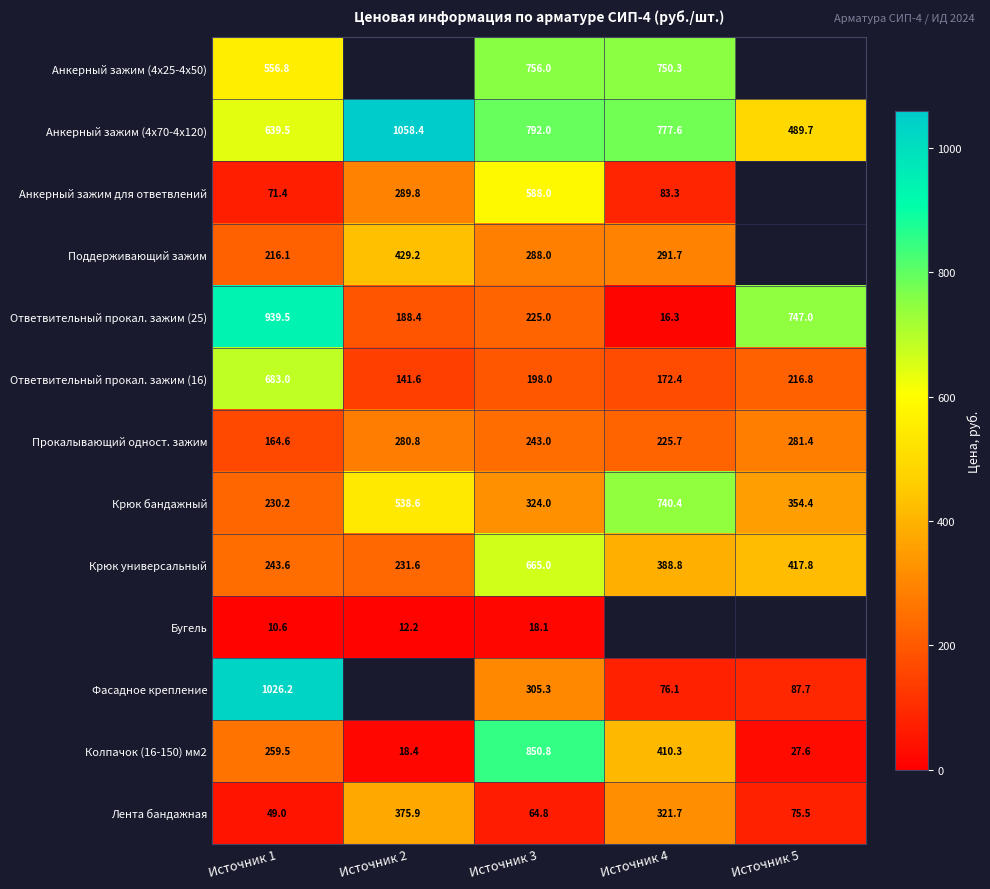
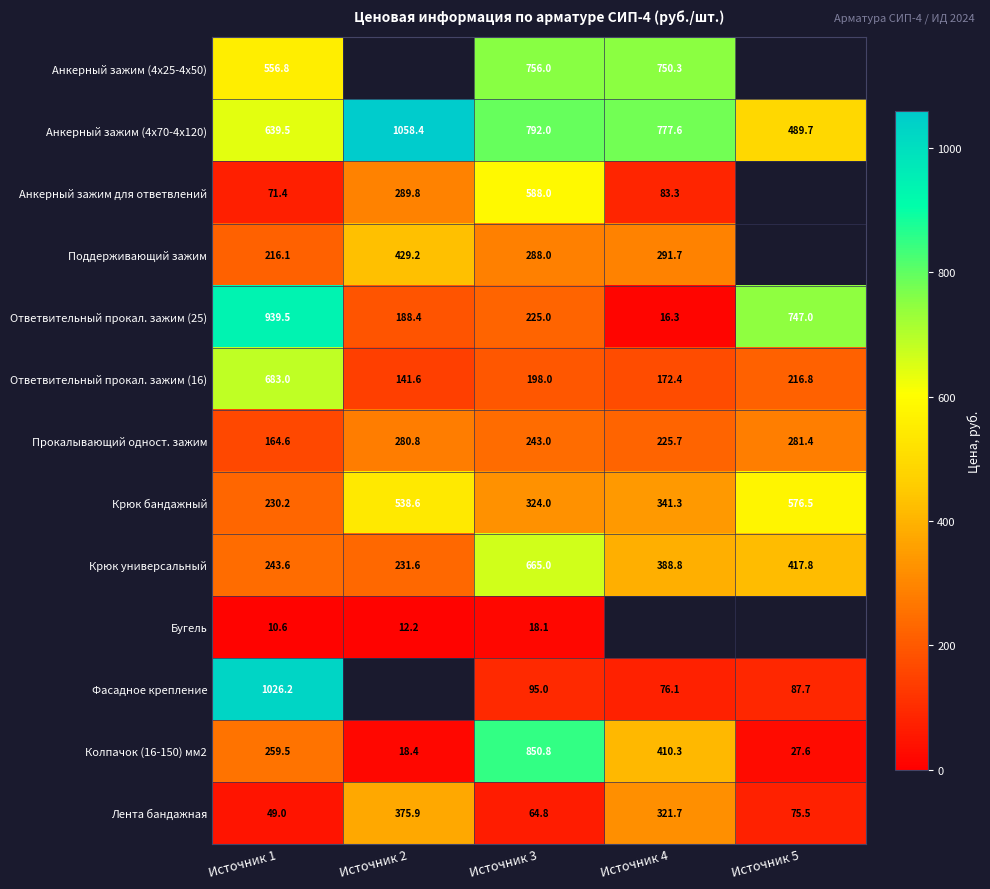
  {
    "Анкерный зажим (4х25-4х50)": {
      "Источник 1": 556.8,
      "Источник 3": 756.0,
      "Источник 4": 750.3
    },
    "Анкерный зажим (4х70-4х120)": {
      "Источник 1": 639.5,
      "Источник 2": 1058.4,
      "Источник 3": 792.0,
      "Источник 4": 777.6,
      "Источник 5": 489.7
    },
    "Анкерный зажим для ответвлений": {
      "Источник 1": 71.4,
      "Источник 2": 289.8,
      "Источник 3": 588.0,
      "Источник 4": 83.3
    },
    "Поддерживающий зажим": {
      "Источник 1": 216.1,
      "Источник 2": 429.2,
      "Источник 3": 288.0,
      "Источник 4": 291.7
    },
    "Ответвительный прокал. зажим (25)": {
      "Источник 1": 939.5,
      "Источник 2": 188.4,
      "Источник 3": 225.0,
      "Источник 4": 16.3,
      "Источник 5": 747.0
    },
    "Ответвительный прокал. зажим (16)": {
      "Источник 1": 683.0,
      "Источник 2": 141.6,
      "Источник 3": 198.0,
      "Источник 4": 172.4,
      "Источник 5": 216.8
    },
    "Прокалывающий одност. зажим": {
      "Источник 1": 164.6,
      "Источник 2": 280.8,
      "Источник 3": 243.0,
      "Источник 4": 225.7,
      "Источник 5": 281.4
    },
    "Крюк бандажный": {
      "Источник 1": 230.2,
      "Источник 2": 538.6,
      "Источник 3": 324.0,
-     "Источник 4": 740.4,
-     "Источник 5": 354.4
+     "Источник 4": 341.3,
+     "Источник 5": 576.5
    },
    "Крюк универсальный": {
      "Источник 1": 243.6,
      "Источник 2": 231.6,
      "Источник 3": 665.0,
      "Источник 4": 388.8,
      "Источник 5": 417.8
    },
    "Бугель": {
      "Источник 1": 10.6,
      "Источник 2": 12.2,
      "Источник 3": 18.1
    },
    "Фасадное крепление": {
      "Источник 1": 1026.2,
-     "Источник 3": 305.3,
+     "Источник 3": 95.0,
      "Источник 4": 76.1,
      "Источник 5": 87.7
    },
    "Колпачок (16-150) мм2": {
      "Источник 1": 259.5,
      "Источник 2": 18.4,
      "Источник 3": 850.8,
      "Источник 4": 410.3,
      "Источник 5": 27.6
    },
    "Лента бандажная": {
      "Источник 1": 49.0,
      "Источник 2": 375.9,
      "Источник 3": 64.8,
      "Источник 4": 321.7,
      "Источник 5": 75.5
    }
  }
